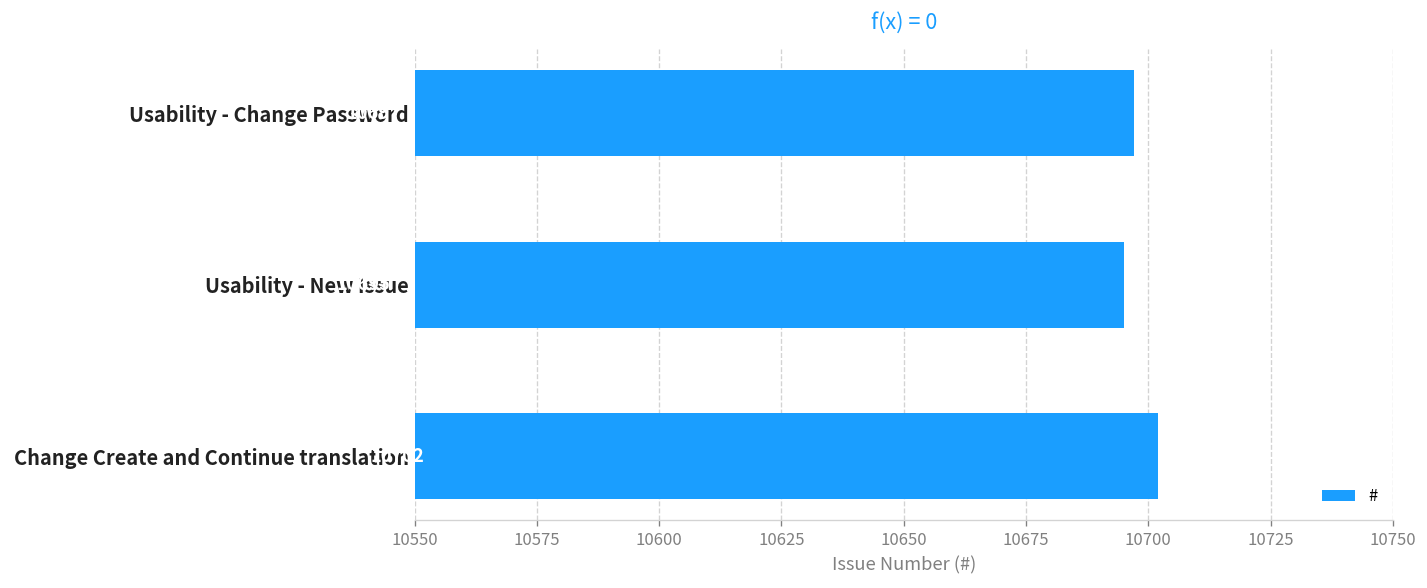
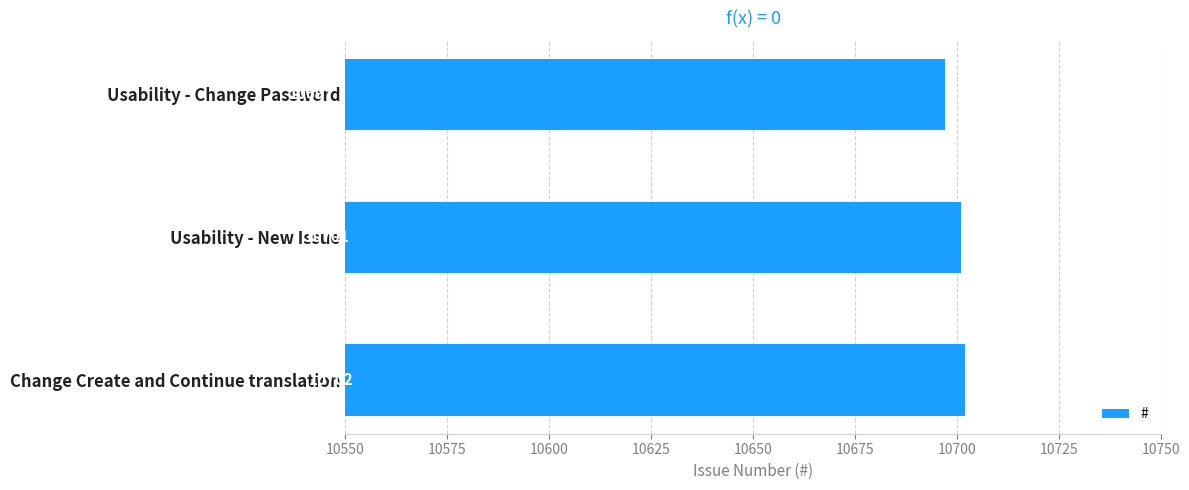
  {
    "Usability - Change Password": 10697,
-   "Usability - New Issue": 10695,
+   "Usability - New Issue": 10701,
    "Change Create and Continue translation": 10702
  }
